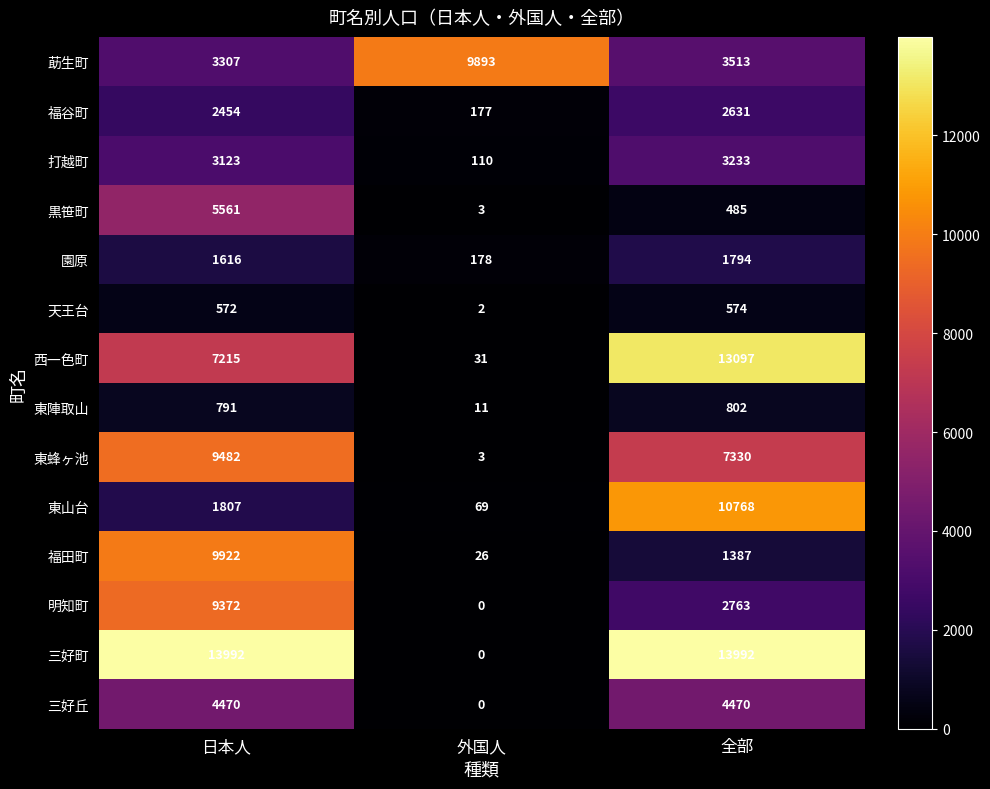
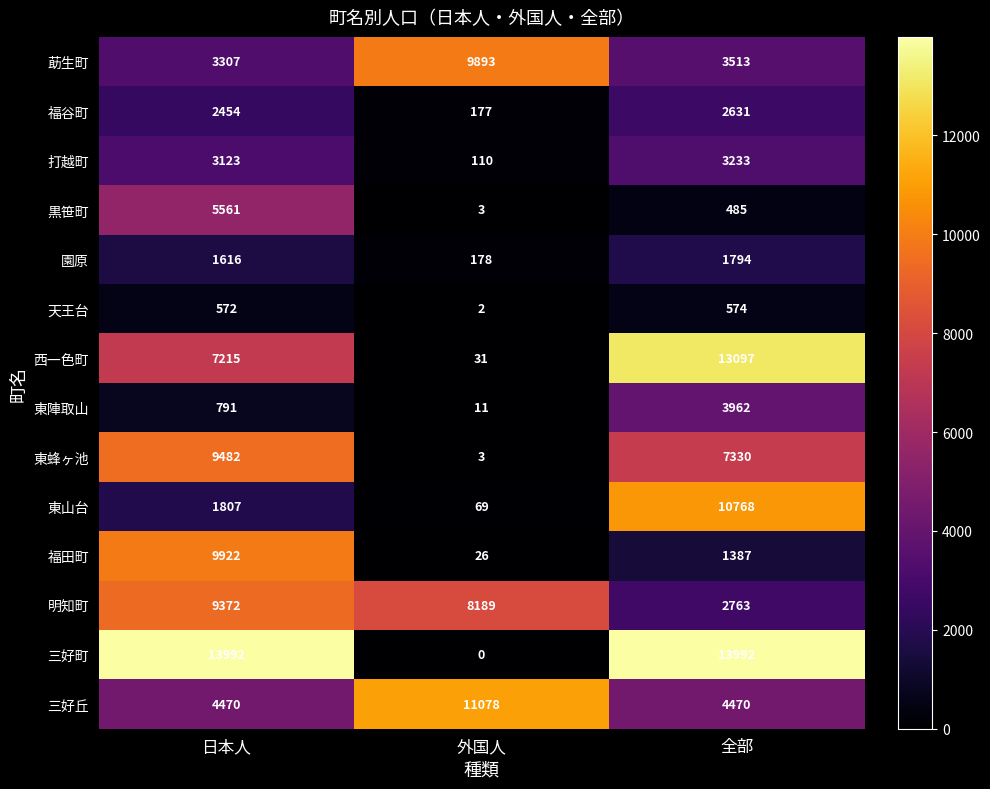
  {
    "莇生町": {
      "日本人": 3307,
      "外国人": 9893,
      "全部": 3513
    },
    "福谷町": {
      "日本人": 2454,
      "外国人": 177,
      "全部": 2631
    },
    "打越町": {
      "日本人": 3123,
      "外国人": 110,
      "全部": 3233
    },
    "黒笹町": {
      "日本人": 5561,
      "外国人": 3,
      "全部": 485
    },
    "園原": {
      "日本人": 1616,
      "外国人": 178,
      "全部": 1794
    },
    "天王台": {
      "日本人": 572,
      "外国人": 2,
      "全部": 574
    },
    "西一色町": {
      "日本人": 7215,
      "外国人": 31,
      "全部": 13097
    },
    "東陣取山": {
      "日本人": 791,
      "外国人": 11,
-     "全部": 802
+     "全部": 3962
    },
    "東蜂ヶ池": {
      "日本人": 9482,
      "外国人": 3,
      "全部": 7330
    },
    "東山台": {
      "日本人": 1807,
      "外国人": 69,
      "全部": 10768
    },
    "福田町": {
      "日本人": 9922,
      "外国人": 26,
      "全部": 1387
    },
    "明知町": {
      "日本人": 9372,
-     "外国人": 0,
+     "外国人": 8189,
      "全部": 2763
    },
    "三好町": {
      "日本人": 13992,
      "外国人": 0,
      "全部": 13992
    },
    "三好丘": {
      "日本人": 4470,
-     "外国人": 0,
+     "外国人": 11078,
      "全部": 4470
    }
  }
